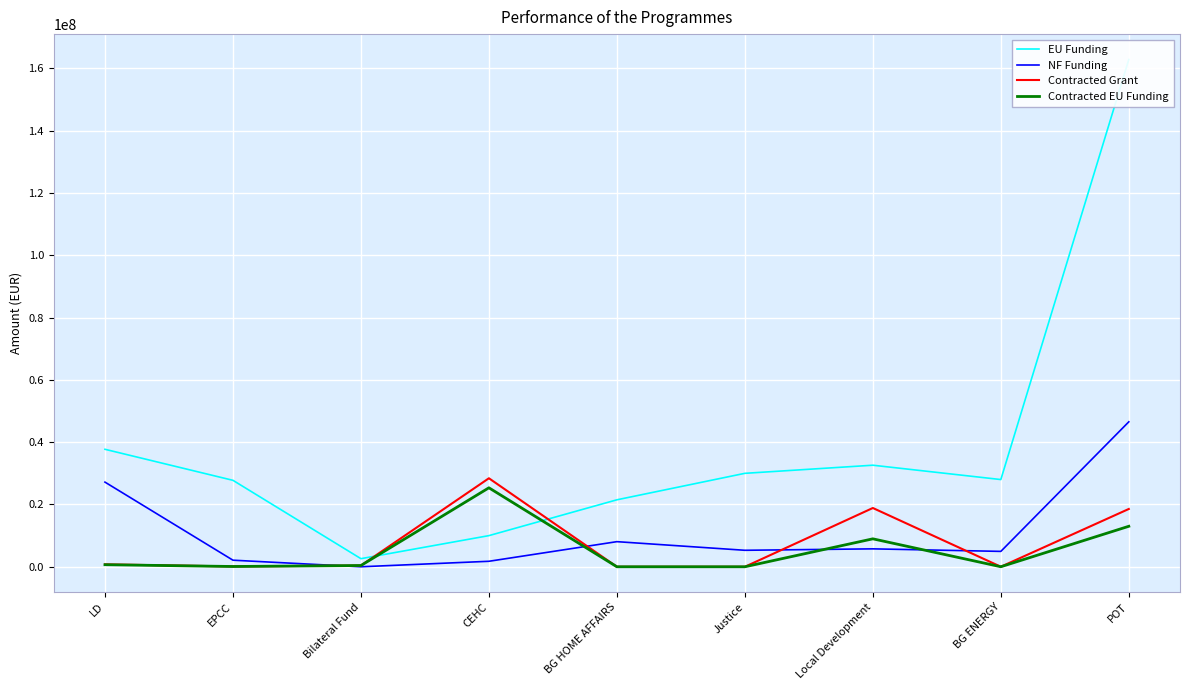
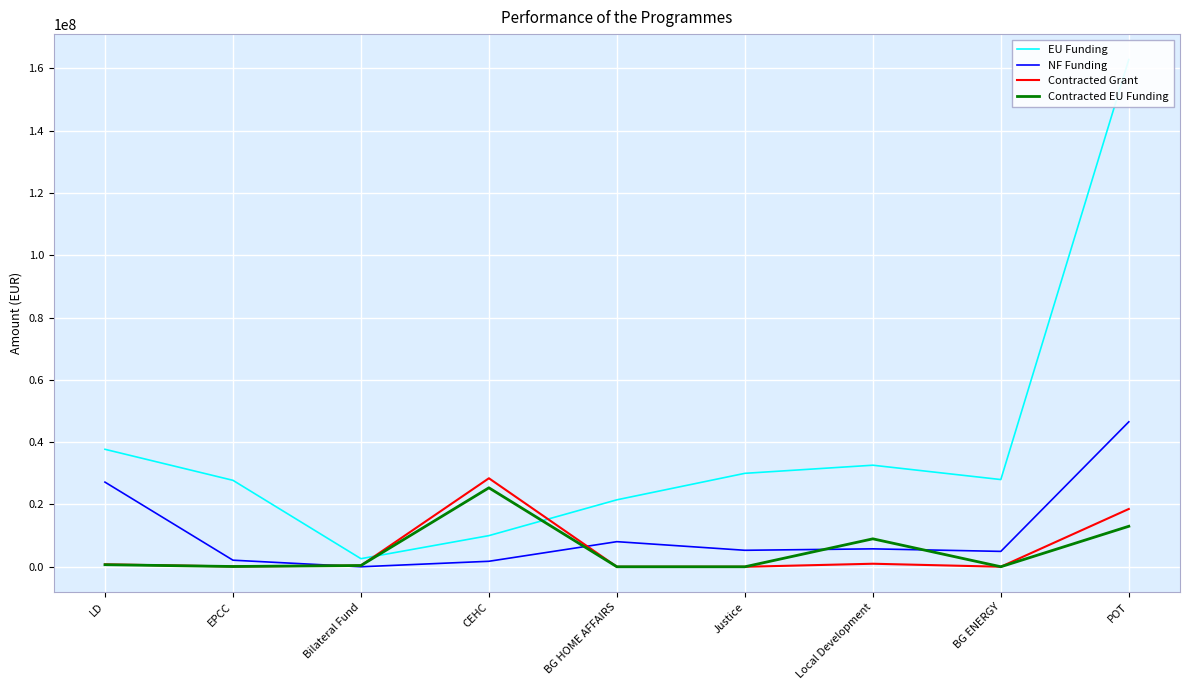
  {
    "EU Funding": {
      "LD": 38000000,
      "EPCC": 28000000,
      "Bilateral Fund": 3000000,
      "CEHC": 10000000,
      "BG HOME AFFAIRS": 21000000,
      "Justice": 30000000,
      "Local Development": 33000000,
      "BG ENERGY": 28000000
    },
    "NF Funding": {
      "LD": 27000000,
      "EPCC": 2000000,
      "CEHC": 2000000,
      "BG HOME AFFAIRS": 8000000,
      "Justice": 5000000,
      "Local Development": 6000000,
      "BG ENERGY": 5000000,
      "POT": 47000000
    },
    "Contracted Grant": {
      "CEHC": 28000000,
-     "Local Development": 19000000,
+     "Local Development": 1000000,
      "POT": 19000000
    },
    "Contracted EU Funding": {
      "CEHC": 25000000,
      "Local Development": 9000000,
      "POT": 13000000
    }
  }
